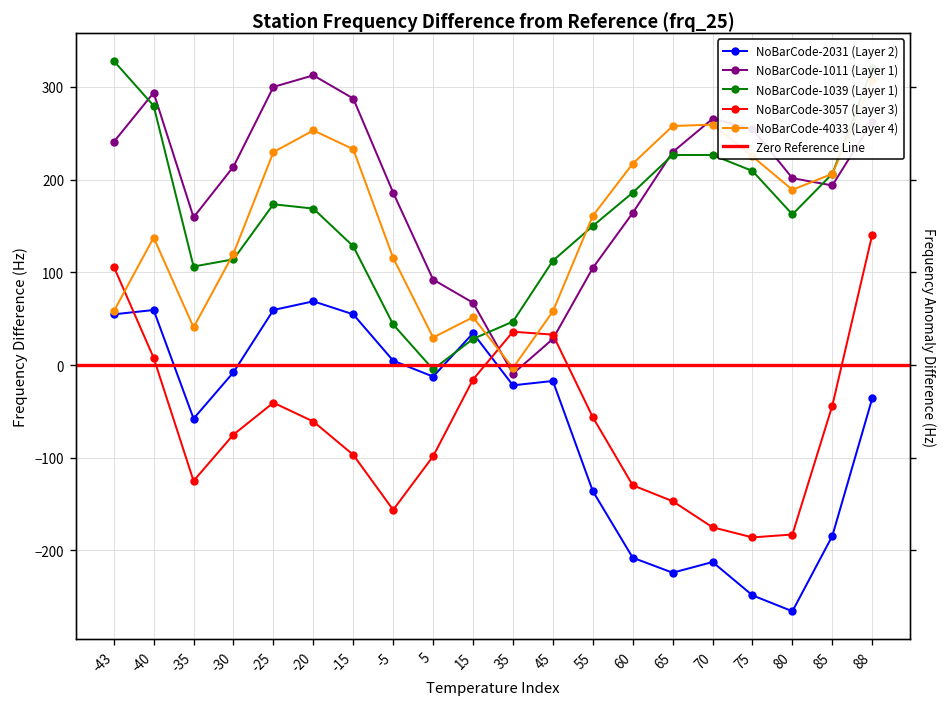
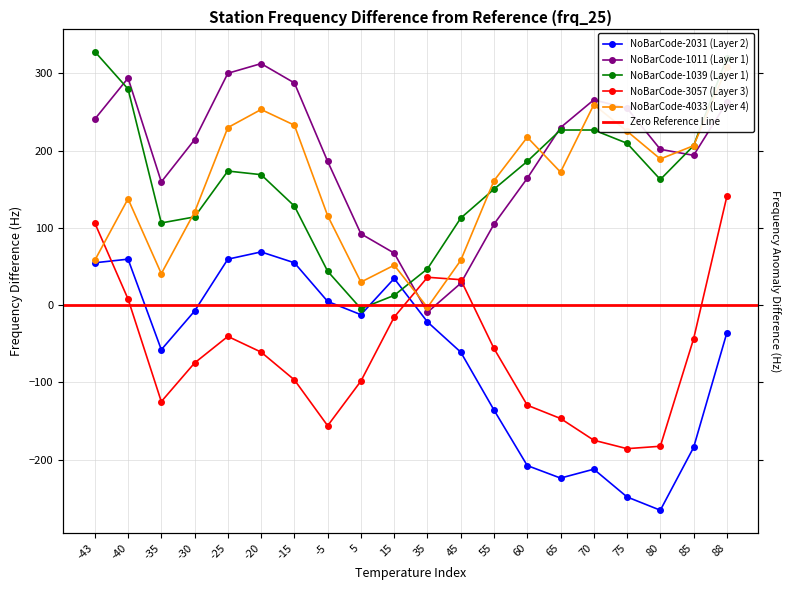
  {
    "NoBarCode-2031 (Layer 2)": {
      "-40": 60,
      "-35": -60,
      "-30": -10,
      "-25": 60,
      "-20": 70,
      "-15": 50,
      "-5": 0,
      "5": -10,
      "15": 30,
      "35": -20,
-     "45": -20,
+     "45": -60,
      "55": -140,
      "60": -210,
      "65": -220,
      "70": -210,
      "75": -250,
      "80": -270,
      "85": -180,
      "88": -40
    },
    "NoBarCode-1011 (Layer 1)": {
      "-43": 240,
      "-40": 290,
      "-35": 160,
      "-30": 210,
      "-25": 300,
      "-20": 310,
      "-15": 290,
      "-5": 190,
      "5": 90,
      "15": 70,
      "35": -10,
      "45": 30,
      "55": 100,
      "60": 160,
      "70": 270,
      "80": 200,
      "85": 190
    },
    "NoBarCode-1039 (Layer 1)": {
      "-43": 330,
      "-40": 280,
      "-35": 110,
      "-30": 110,
      "-25": 170,
      "-20": 170,
      "-15": 130,
      "-5": 40,
      "5": 0,
-     "15": 30,
+     "15": 10,
      "35": 50,
      "45": 110,
      "55": 150,
      "60": 190,
      "70": 230,
      "75": 210,
      "80": 160
    },
    "NoBarCode-3057 (Layer 3)": {
      "-43": 110,
      "-40": 10,
      "-35": -130,
      "-30": -80,
      "-25": -40,
      "-20": -60,
      "-15": -100,
      "-5": -160,
      "5": -100,
      "15": -20,
      "35": 40,
      "45": 30,
      "55": -60,
      "60": -130,
      "65": -150,
      "70": -180,
      "75": -190,
      "80": -180,
      "85": -40,
      "88": 140
    },
    "NoBarCode-4033 (Layer 4)": {
      "-40": 140,
      "-35": 40,
      "-30": 120,
      "-25": 230,
      "-20": 250,
      "-15": 230,
      "-5": 120,
      "5": 30,
      "15": 50,
      "35": 0,
      "45": 60,
      "55": 160,
      "60": 220,
-     "65": 260,
+     "65": 170,
      "70": 260,
      "80": 190
    }
  }
